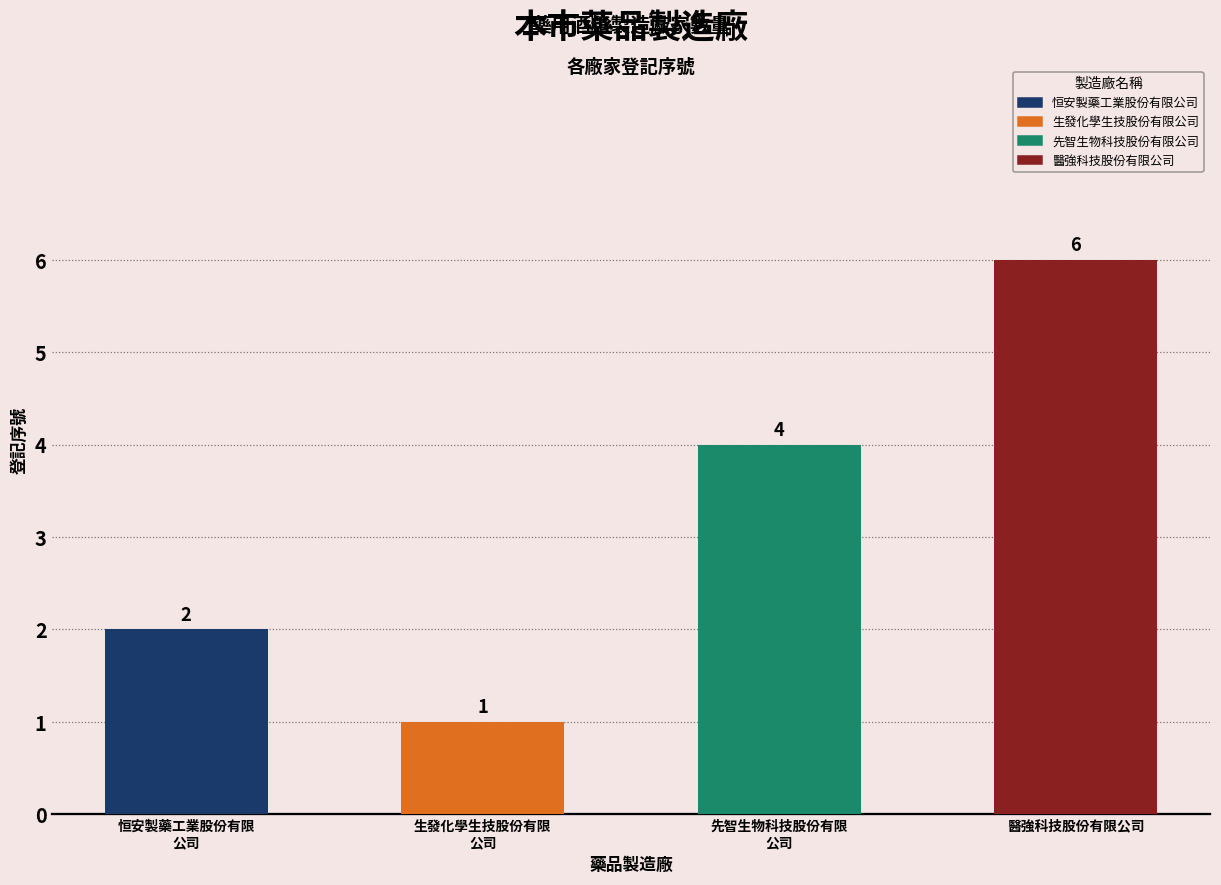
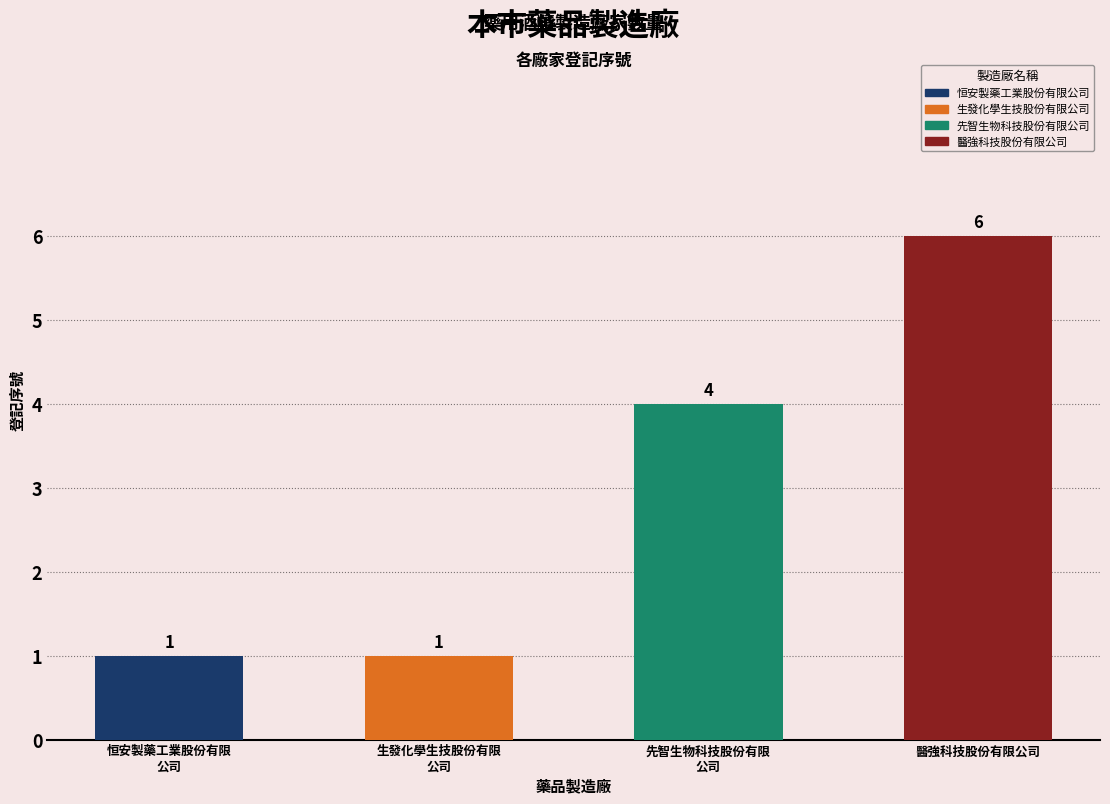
  {
-   "恒安製藥工業股份有限 公司": 2,
+   "恒安製藥工業股份有限 公司": 1,
    "生發化學生技股份有限 公司": 1,
    "先智生物科技股份有限 公司": 4,
    "醫強科技股份有限公司": 6
  }
